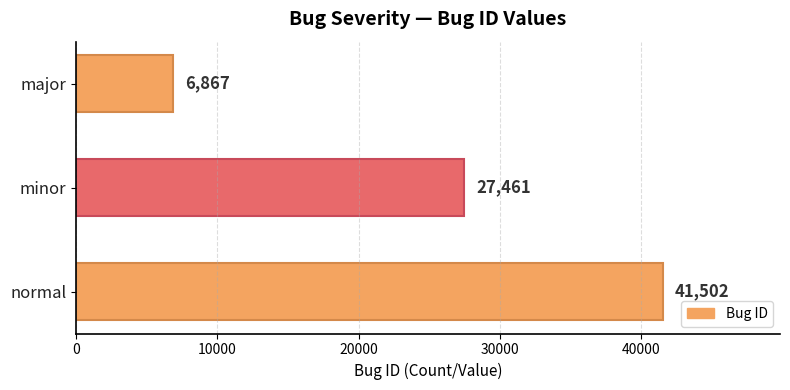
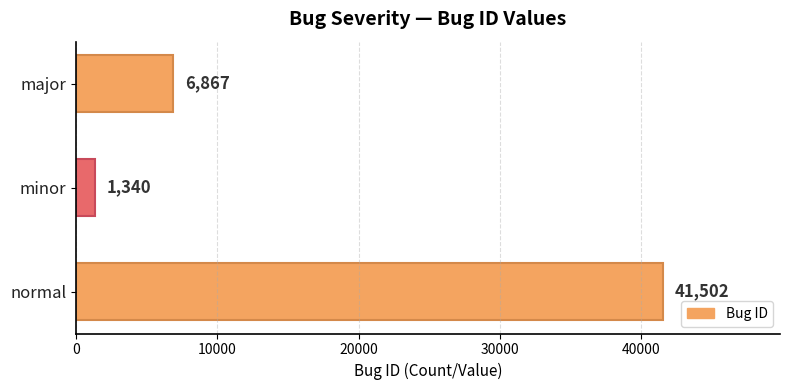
  {
    "major": "6,867",
-   "minor": "27,461",
+   "minor": "1,340",
    "normal": "41,502"
  }
